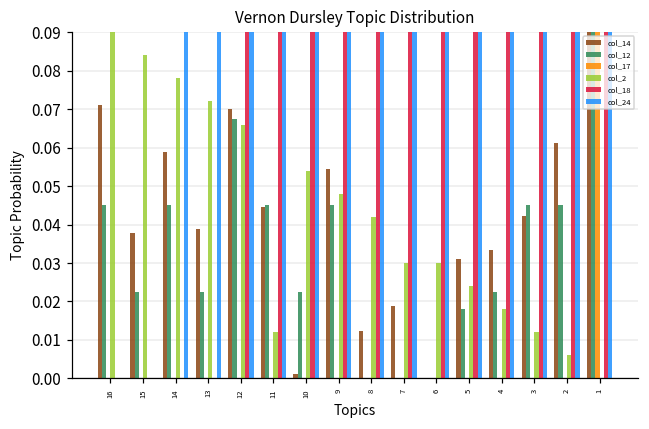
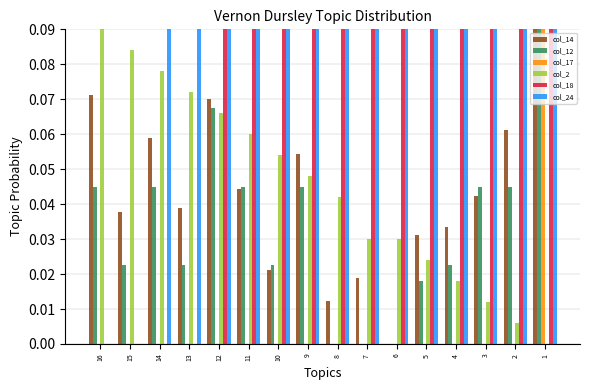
  {
    "col_14": {
      "16": 0.071,
      "15": 0.038,
      "14": 0.059,
      "13": 0.039,
      "12": 0.070,
      "11": 0.044,
-     "10": 0.001,
+     "10": 0.021,
      "9": 0.054,
      "8": 0.012,
      "7": 0.019,
      "6": 0.000,
      "5": 0.031,
      "4": 0.033,
      "3": 0.042,
      "2": 0.061,
      "1": 0.090
    },
    "col_12": {
      "16": 0.045,
      "15": 0.023,
      "14": 0.045,
      "13": 0.023,
      "12": 0.068,
      "11": 0.045,
      "10": 0.023,
      "9": 0.045,
      "8": 0.000,
      "7": 0.000,
      "6": 0.000,
      "5": 0.018,
      "4": 0.023,
      "3": 0.045,
      "2": 0.045,
      "1": 0.090
    },
    "col_17": {
      "16": 0.000,
      "15": 0.000,
      "14": 0.000,
      "13": 0.000,
      "12": 0.000,
      "11": 0.000,
      "10": 0.000,
      "9": 0.000,
      "8": 0.000,
      "7": 0.000,
      "6": 0.000,
      "5": 0.000,
      "4": 0.000,
      "3": 0.000,
      "2": 0.000,
      "1": 0.090
    },
    "col_2": {
      "16": 0.090,
      "15": 0.084,
      "14": 0.078,
      "13": 0.072,
      "12": 0.066,
-     "11": 0.012,
+     "11": 0.060,
      "10": 0.054,
      "9": 0.048,
      "8": 0.042,
      "7": 0.030,
      "6": 0.030,
      "5": 0.024,
      "4": 0.018,
      "3": 0.012,
      "2": 0.006,
      "1": 0.000
    },
    "col_18": {
      "16": 0.000,
      "15": 0.000,
      "14": 0.000,
      "13": 0.000,
      "12": 0.090,
      "11": 0.090,
      "10": 0.090,
      "9": 0.090,
      "8": 0.090,
      "7": 0.090,
      "6": 0.090,
      "5": 0.090,
      "4": 0.090,
      "3": 0.090,
      "2": 0.090,
      "1": 0.090
    },
    "col_24": {
      "16": 0.000,
      "15": 0.000,
      "14": 0.090,
      "13": 0.090,
      "12": 0.090,
      "11": 0.090,
      "10": 0.090,
      "9": 0.090,
      "8": 0.090,
      "7": 0.090,
      "6": 0.090,
      "5": 0.090,
      "4": 0.090,
      "3": 0.090,
      "2": 0.090,
      "1": 0.090
    }
  }
